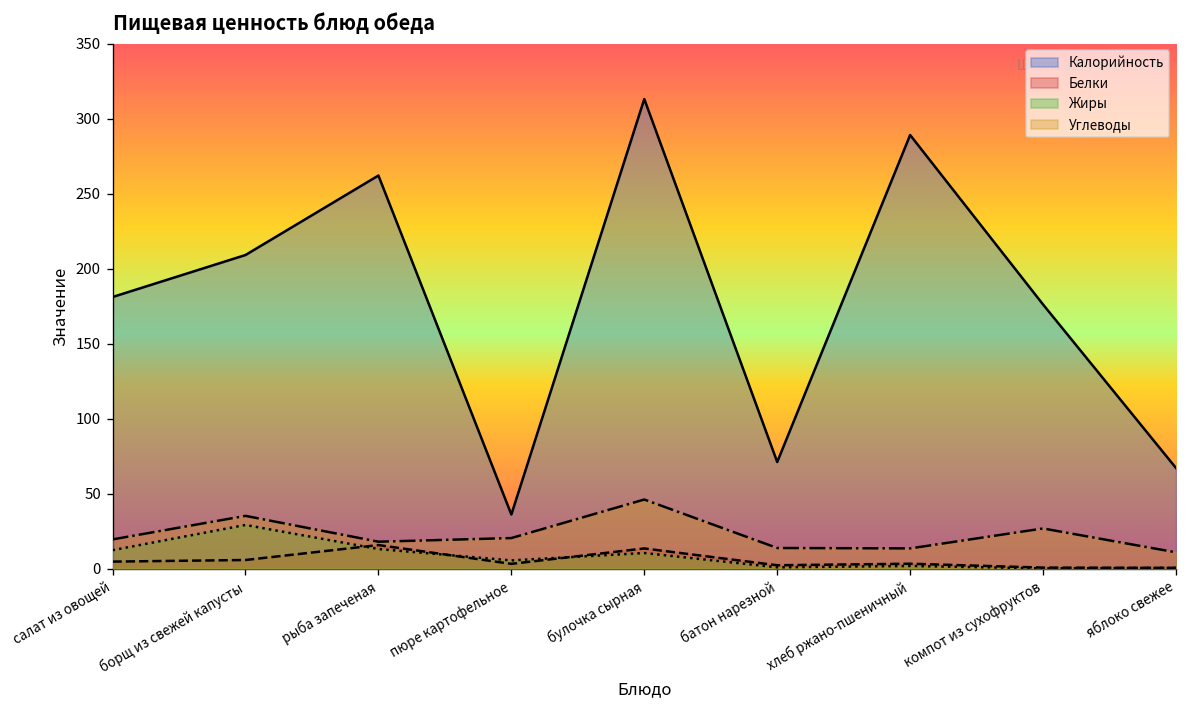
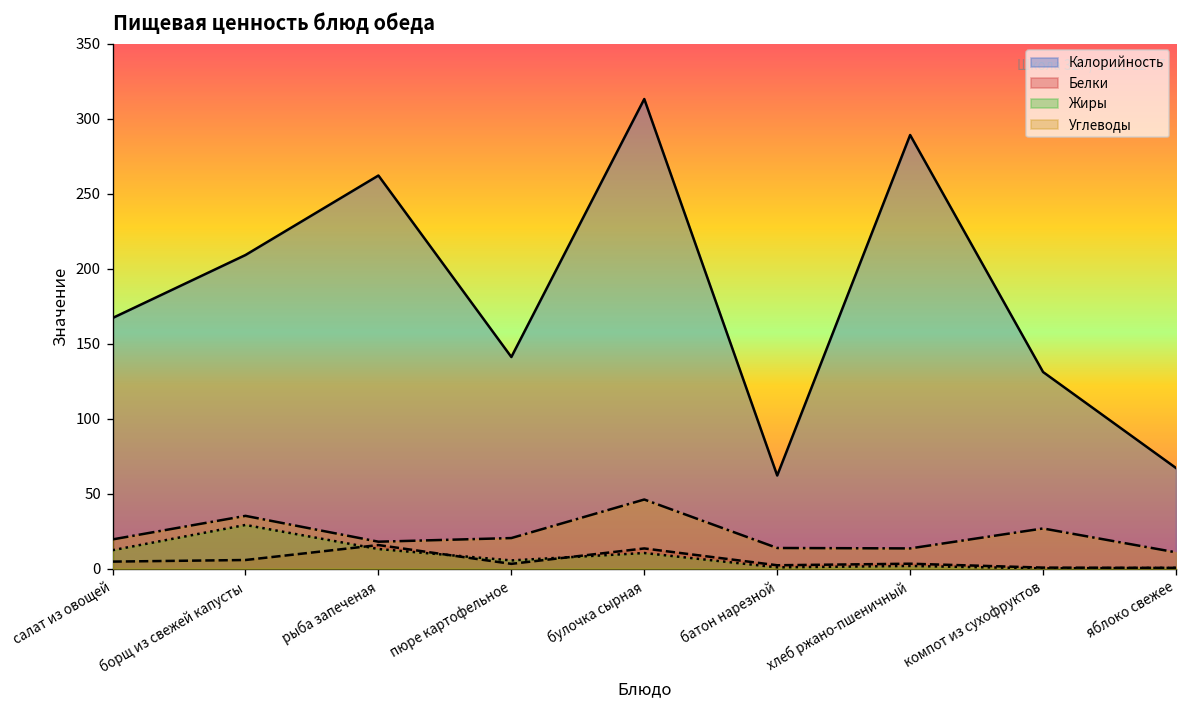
  {
    "Калорийность": {
-     "салат из овощей": 181,
+     "салат из овощей": 167,
      "борщ из свежей капусты": 209,
      "рыба запеченая": 262,
-     "пюре картофельное": 36,
+     "пюре картофельное": 141,
      "булочка сырная": 313,
-     "батон нарезной": 71,
+     "батон нарезной": 62,
      "хлеб ржано-пшеничный": 289,
-     "компот из сухофруктов": 176,
+     "компот из сухофруктов": 131,
      "яблоко свежее": 67
    },
    "Жиры": {
      "салат из овощей": 12,
      "борщ из свежей капусты": 29,
      "рыба запеченая": 13,
      "пюре картофельное": 5,
      "булочка сырная": 10
    }
  }
